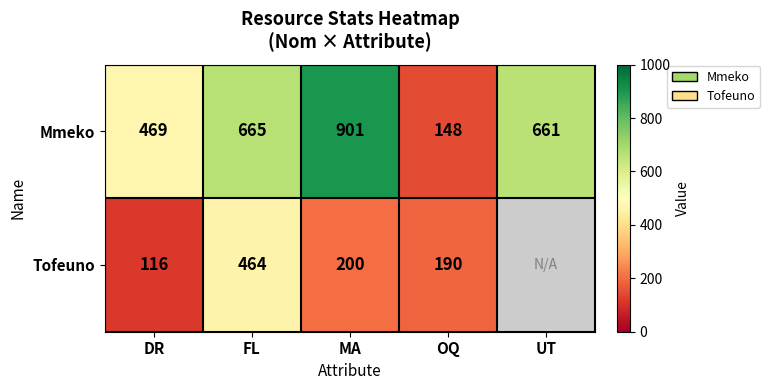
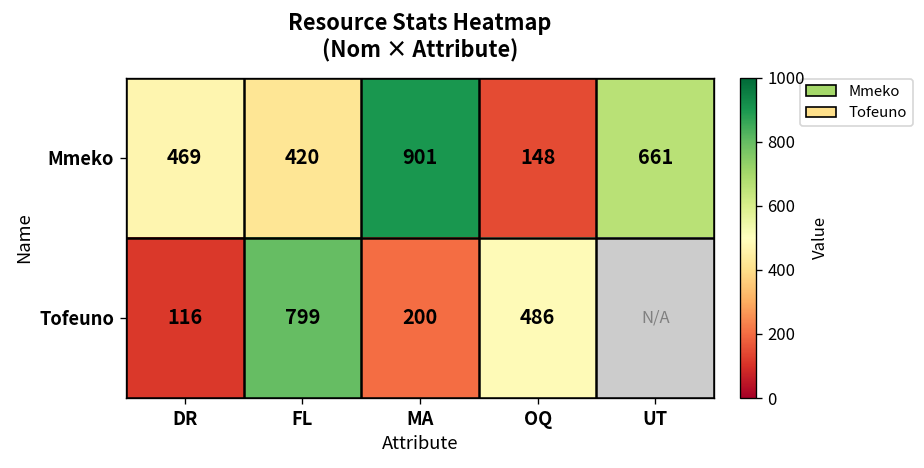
  {
    "Mmeko": {
      "DR": 469,
-     "FL": 665,
+     "FL": 420,
      "MA": 901,
      "OQ": 148,
      "UT": 661
    },
    "Tofeuno": {
      "DR": 116,
-     "FL": 464,
+     "FL": 799,
      "MA": 200,
-     "OQ": 190
+     "OQ": 486
    }
  }
